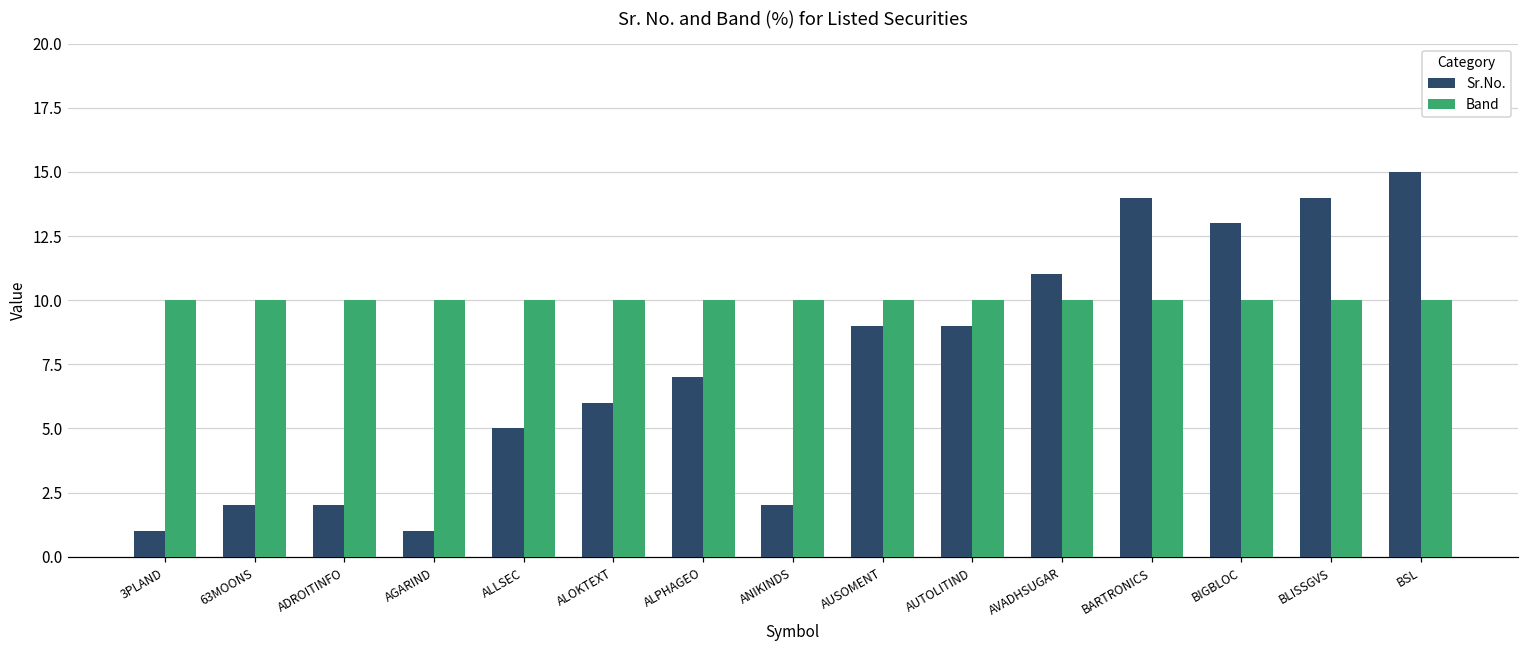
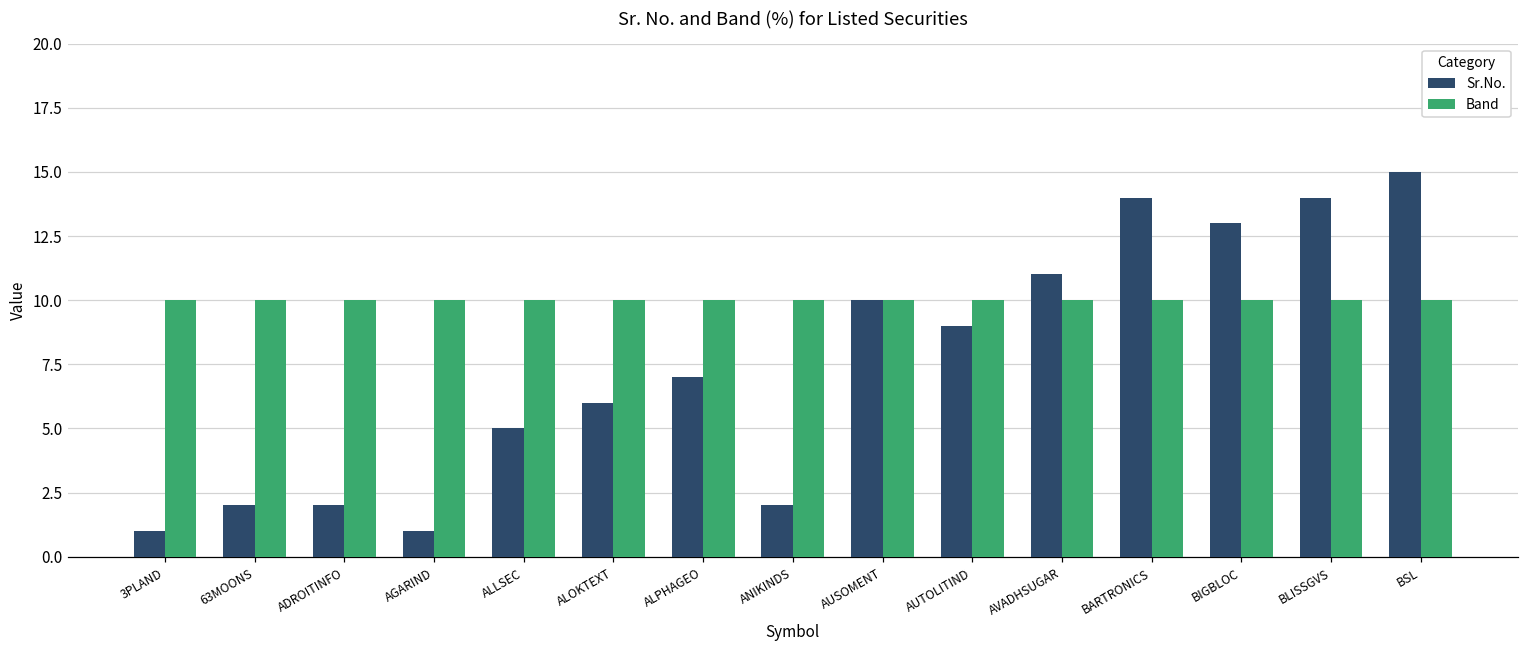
  {
    "Sr.No.": {
      "3PLAND": 1,
      "63MOONS": 2,
      "ADROITINFO": 2,
      "AGARIND": 1,
      "ALLSEC": 5,
      "ALOKTEXT": 6,
      "ALPHAGEO": 7,
      "ANIKINDS": 2,
-     "AUSOMENT": 9,
+     "AUSOMENT": 10,
      "AUTOLITIND": 9,
      "AVADHSUGAR": 11,
      "BARTRONICS": 14,
      "BIGBLOC": 13,
      "BLISSGVS": 14,
      "BSL": 15
    },
    "Band": {
      "3PLAND": 10,
      "63MOONS": 10,
      "ADROITINFO": 10,
      "AGARIND": 10,
      "ALLSEC": 10,
      "ALOKTEXT": 10,
      "ALPHAGEO": 10,
      "ANIKINDS": 10,
      "AUSOMENT": 10,
      "AUTOLITIND": 10,
      "AVADHSUGAR": 10,
      "BARTRONICS": 10,
      "BIGBLOC": 10,
      "BLISSGVS": 10,
      "BSL": 10
    }
  }
